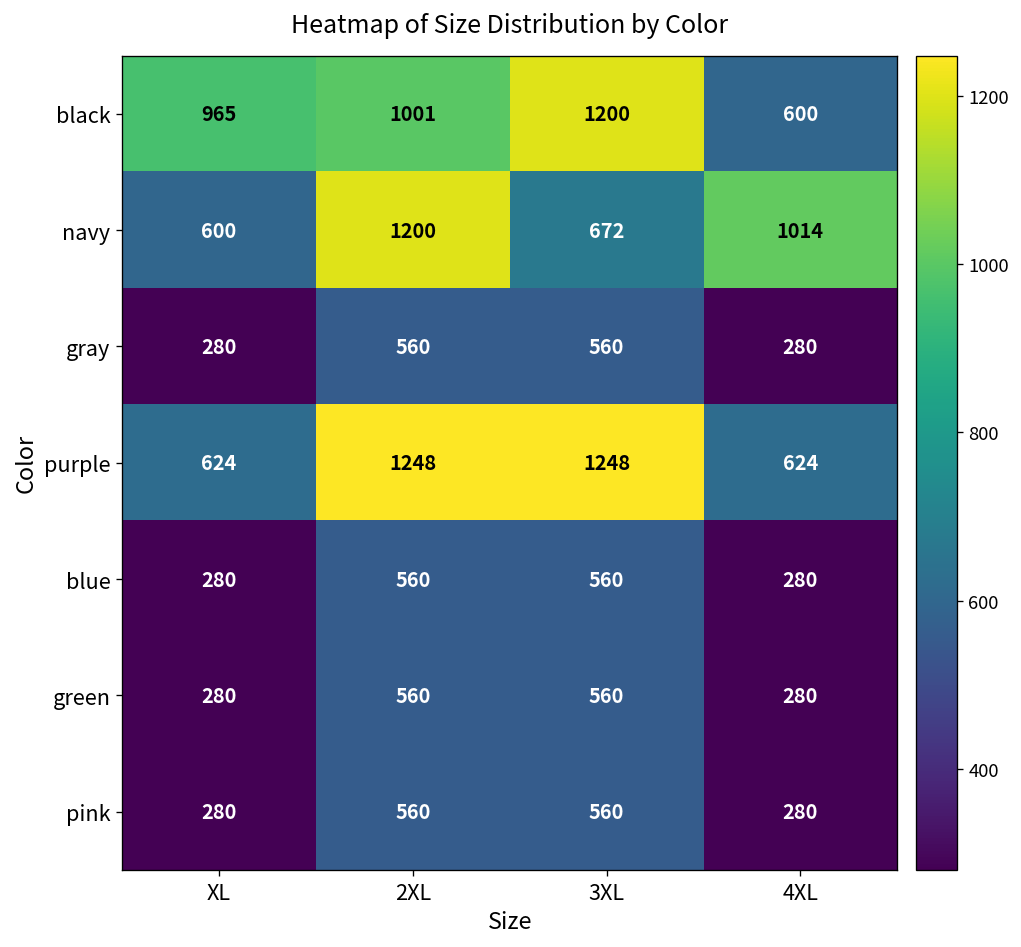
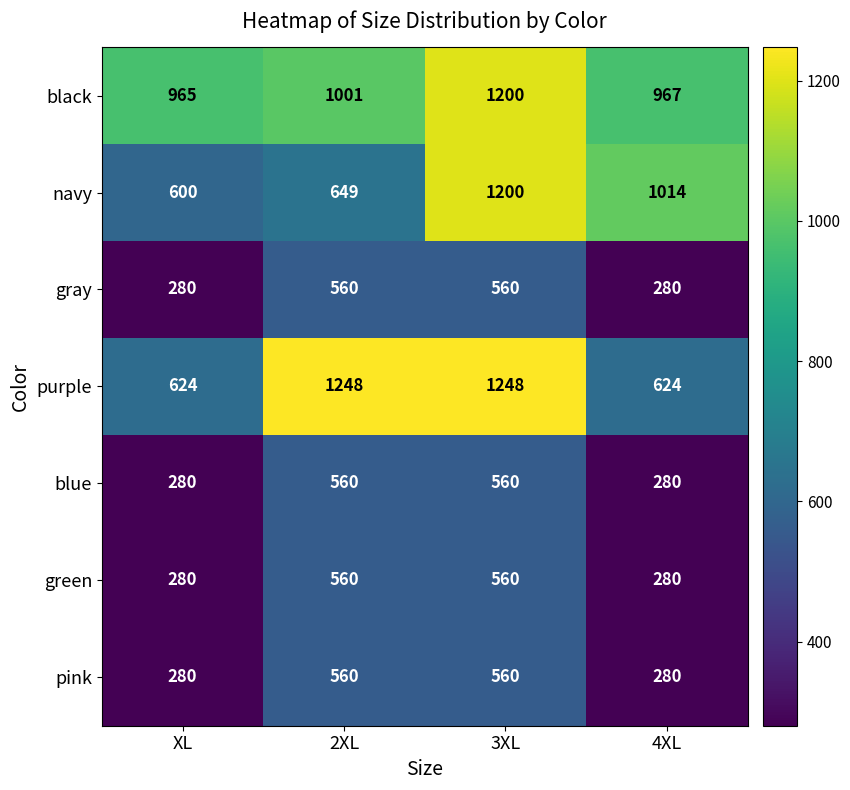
  {
    "black": {
      "XL": 965,
      "2XL": 1001,
      "3XL": 1200,
-     "4XL": 600
+     "4XL": 967
    },
    "navy": {
      "XL": 600,
-     "2XL": 1200,
-     "3XL": 672,
+     "2XL": 649,
+     "3XL": 1200,
      "4XL": 1014
    },
    "gray": {
      "XL": 280,
      "2XL": 560,
      "3XL": 560,
      "4XL": 280
    },
    "purple": {
      "XL": 624,
      "2XL": 1248,
      "3XL": 1248,
      "4XL": 624
    },
    "blue": {
      "XL": 280,
      "2XL": 560,
      "3XL": 560,
      "4XL": 280
    },
    "green": {
      "XL": 280,
      "2XL": 560,
      "3XL": 560,
      "4XL": 280
    },
    "pink": {
      "XL": 280,
      "2XL": 560,
      "3XL": 560,
      "4XL": 280
    }
  }
